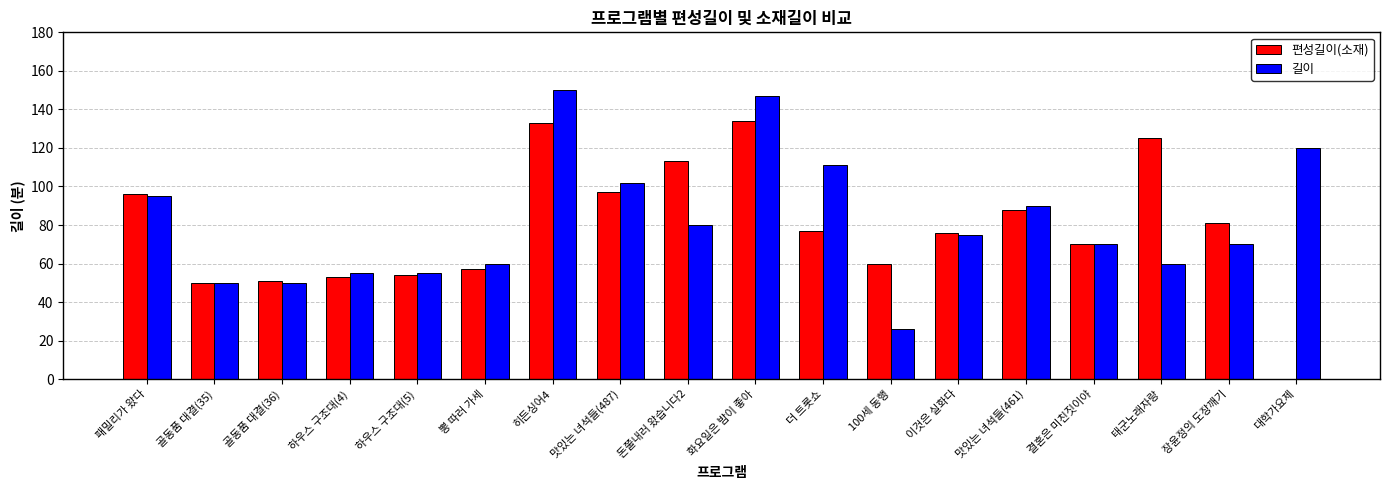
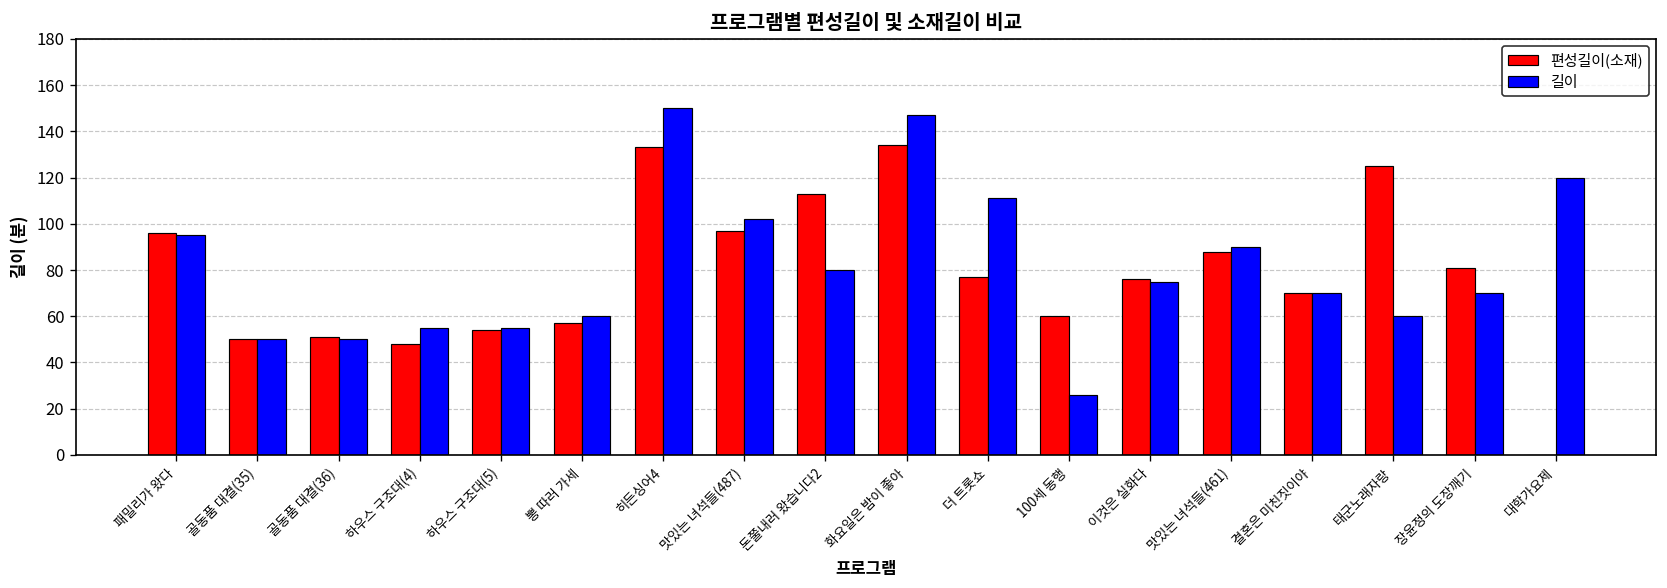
  {
    "편성길이(소재)": {
      "패밀리가 왔다": 96,
      "골동품 대결(35)": 50,
      "골동품 대결(36)": 51,
-     "하우스 구조대(4)": 53,
+     "하우스 구조대(4)": 48,
      "하우스 구조대(5)": 54,
      "뽕 따러 가세": 57,
      "히든싱어4": 133,
      "맛있는 녀석들(487)": 97,
      "돈쭐내러 왔습니다2": 113,
      "화요일은 밤이 좋아": 134,
      "더 트롯쇼": 77,
      "100세 동행": 60,
      "이것은 실화다": 76,
      "맛있는 녀석들(461)": 88,
      "결혼은 미친짓이야": 70,
      "태군노래자랑": 125,
      "장윤정의 도장깨기": 81,
      "대학가요제": 0
    },
    "길이": {
      "패밀리가 왔다": 95,
      "골동품 대결(35)": 50,
      "골동품 대결(36)": 50,
      "하우스 구조대(4)": 55,
      "하우스 구조대(5)": 55,
      "뽕 따러 가세": 60,
      "히든싱어4": 150,
      "맛있는 녀석들(487)": 102,
      "돈쭐내러 왔습니다2": 80,
      "화요일은 밤이 좋아": 147,
      "더 트롯쇼": 111,
      "100세 동행": 26,
      "이것은 실화다": 75,
      "맛있는 녀석들(461)": 90,
      "결혼은 미친짓이야": 70,
      "태군노래자랑": 60,
      "장윤정의 도장깨기": 70,
      "대학가요제": 120
    }
  }
